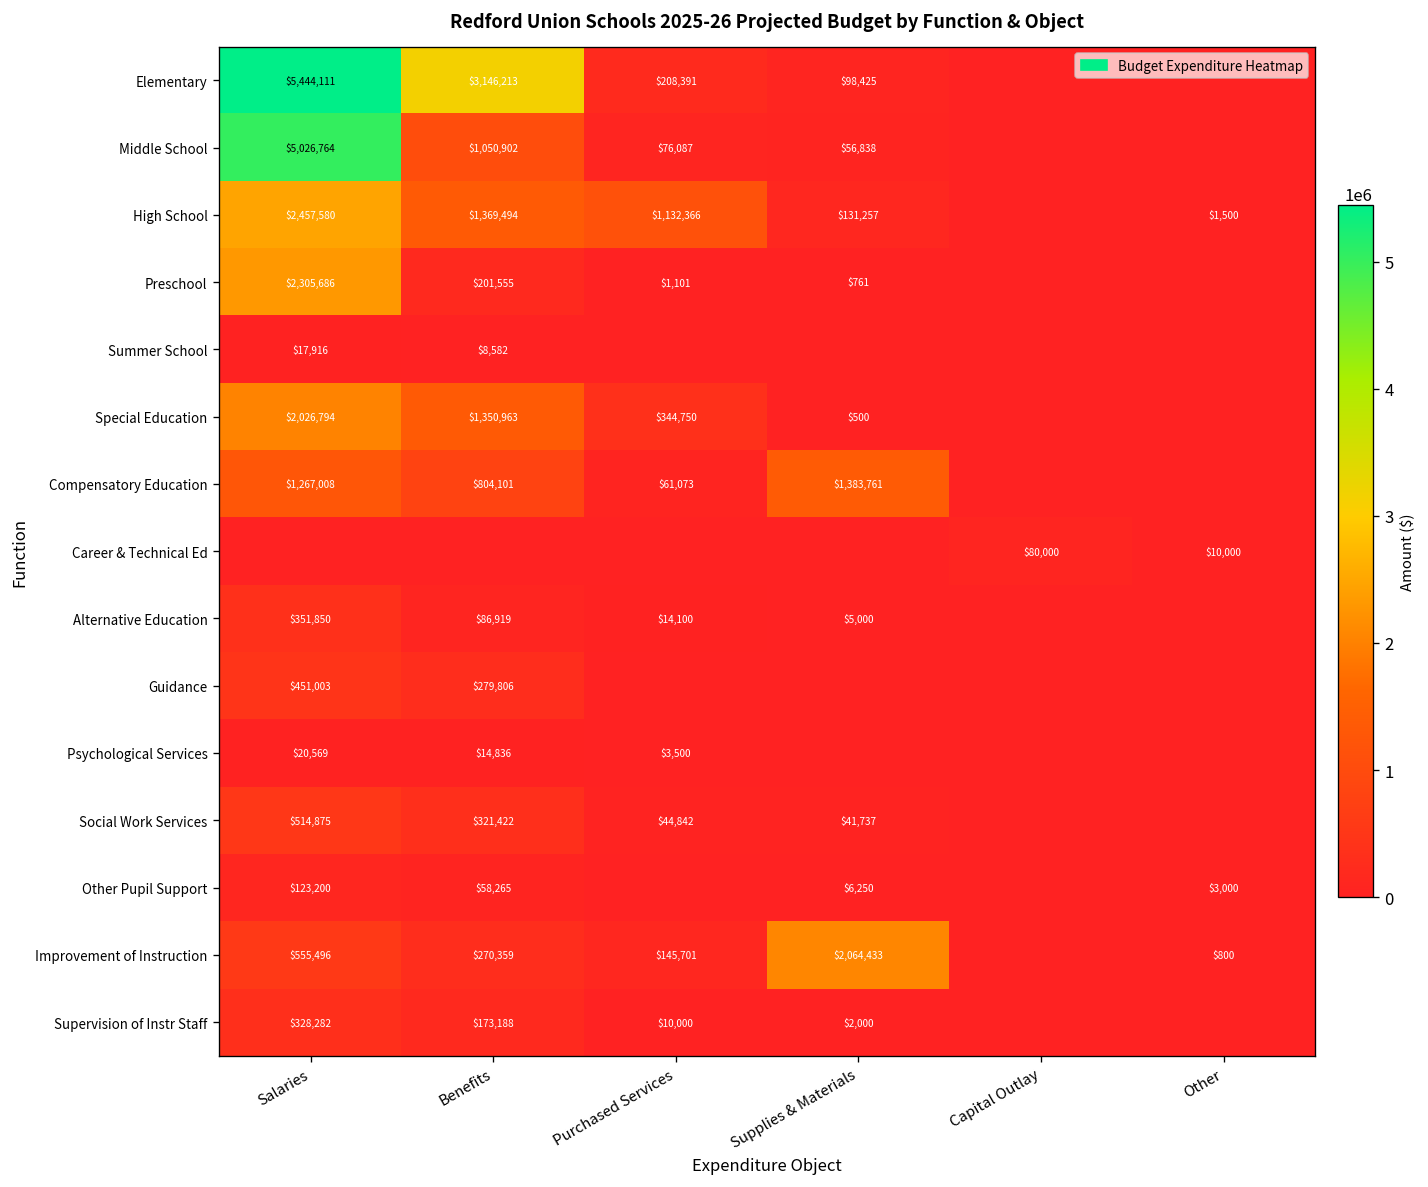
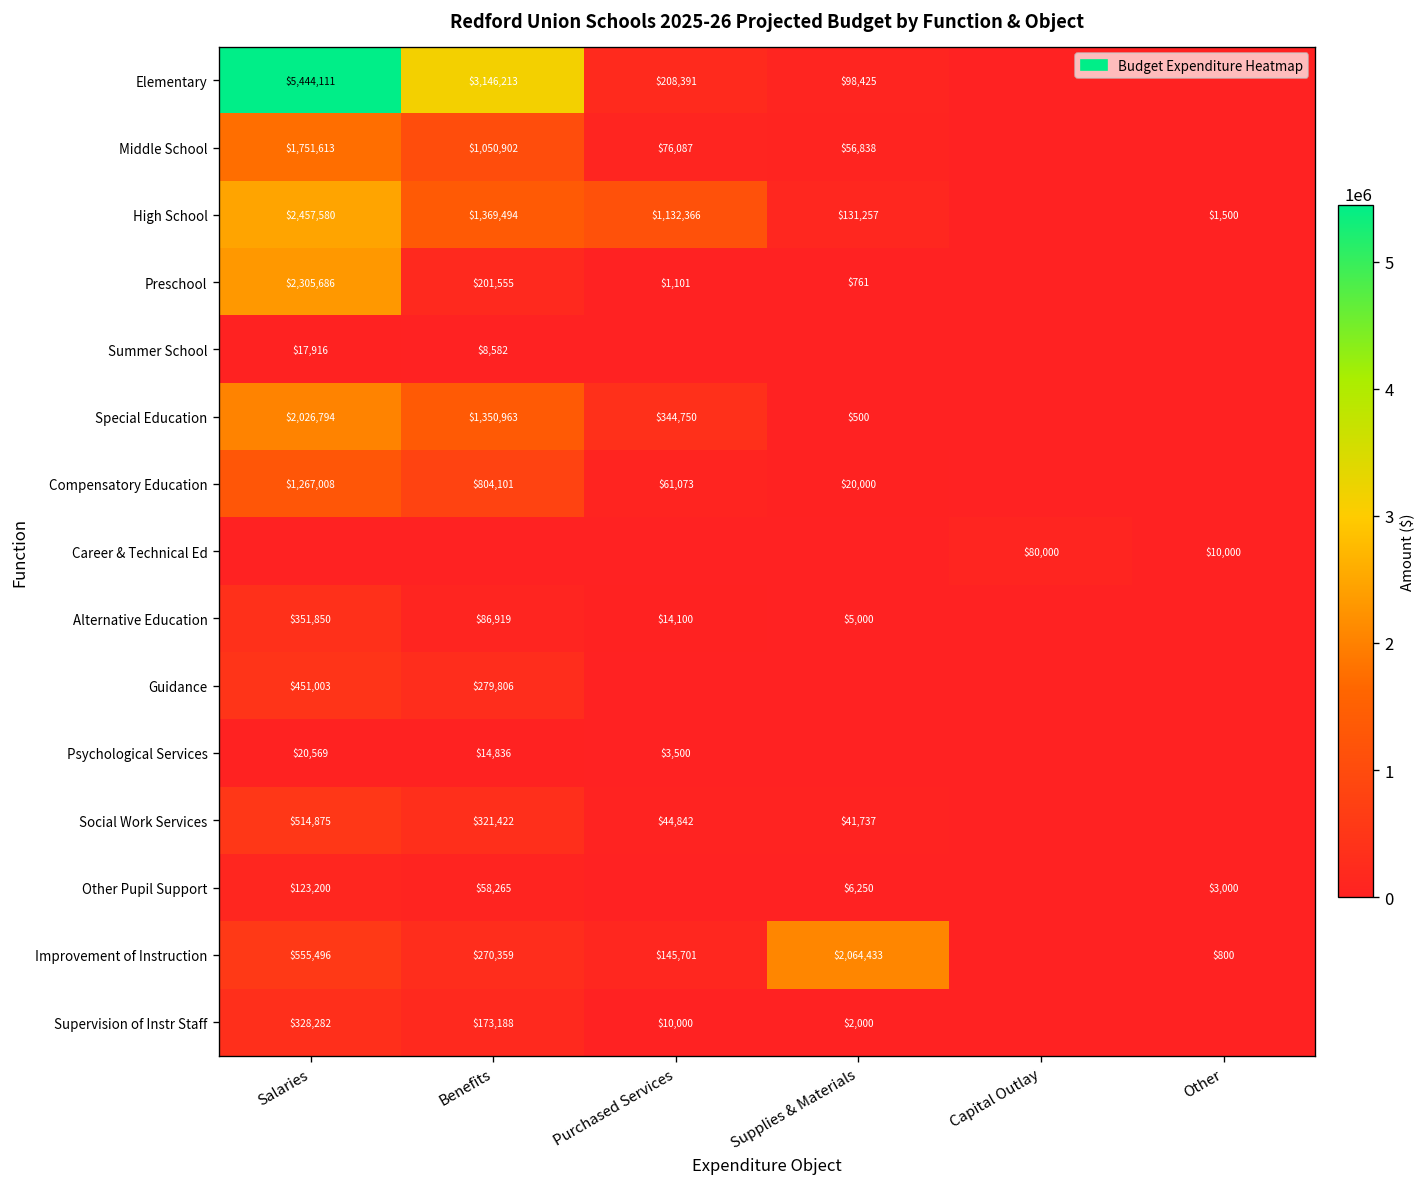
  {
    "Elementary": {
      "Salaries": "$5,444,111",
      "Benefits": "$3,146,213",
      "Purchased Services": "$208,391",
      "Supplies & Materials": "$98,425"
    },
    "Middle School": {
-     "Salaries": "$5,026,764",
+     "Salaries": "$1,751,613",
      "Benefits": "$1,050,902",
      "Purchased Services": "$76,087",
      "Supplies & Materials": "$56,838"
    },
    "High School": {
      "Salaries": "$2,457,580",
      "Benefits": "$1,369,494",
      "Purchased Services": "$1,132,366",
      "Supplies & Materials": "$131,257",
      "Other": "$1,500"
    },
    "Preschool": {
      "Salaries": "$2,305,686",
      "Benefits": "$201,555",
      "Purchased Services": "$1,101",
      "Supplies & Materials": "$761"
    },
    "Summer School": {
      "Salaries": "$17,916",
      "Benefits": "$8,582"
    },
    "Special Education": {
      "Salaries": "$2,026,794",
      "Benefits": "$1,350,963",
      "Purchased Services": "$344,750",
      "Supplies & Materials": "$500"
    },
    "Compensatory Education": {
      "Salaries": "$1,267,008",
      "Benefits": "$804,101",
      "Purchased Services": "$61,073",
-     "Supplies & Materials": "$1,383,761"
+     "Supplies & Materials": "$20,000"
    },
    "Career & Technical Ed": {
      "Capital Outlay": "$80,000",
      "Other": "$10,000"
    },
    "Alternative Education": {
      "Salaries": "$351,850",
      "Benefits": "$86,919",
      "Purchased Services": "$14,100",
      "Supplies & Materials": "$5,000"
    },
    "Guidance": {
      "Salaries": "$451,003",
      "Benefits": "$279,806"
    },
    "Psychological Services": {
      "Salaries": "$20,569",
      "Benefits": "$14,836",
      "Purchased Services": "$3,500"
    },
    "Social Work Services": {
      "Salaries": "$514,875",
      "Benefits": "$321,422",
      "Purchased Services": "$44,842",
      "Supplies & Materials": "$41,737"
    },
    "Other Pupil Support": {
      "Salaries": "$123,200",
      "Benefits": "$58,265",
      "Supplies & Materials": "$6,250",
      "Other": "$3,000"
    },
    "Improvement of Instruction": {
      "Salaries": "$555,496",
      "Benefits": "$270,359",
      "Purchased Services": "$145,701",
      "Supplies & Materials": "$2,064,433",
      "Other": "$800"
    },
    "Supervision of Instr Staff": {
      "Salaries": "$328,282",
      "Benefits": "$173,188",
      "Purchased Services": "$10,000",
      "Supplies & Materials": "$2,000"
    }
  }
